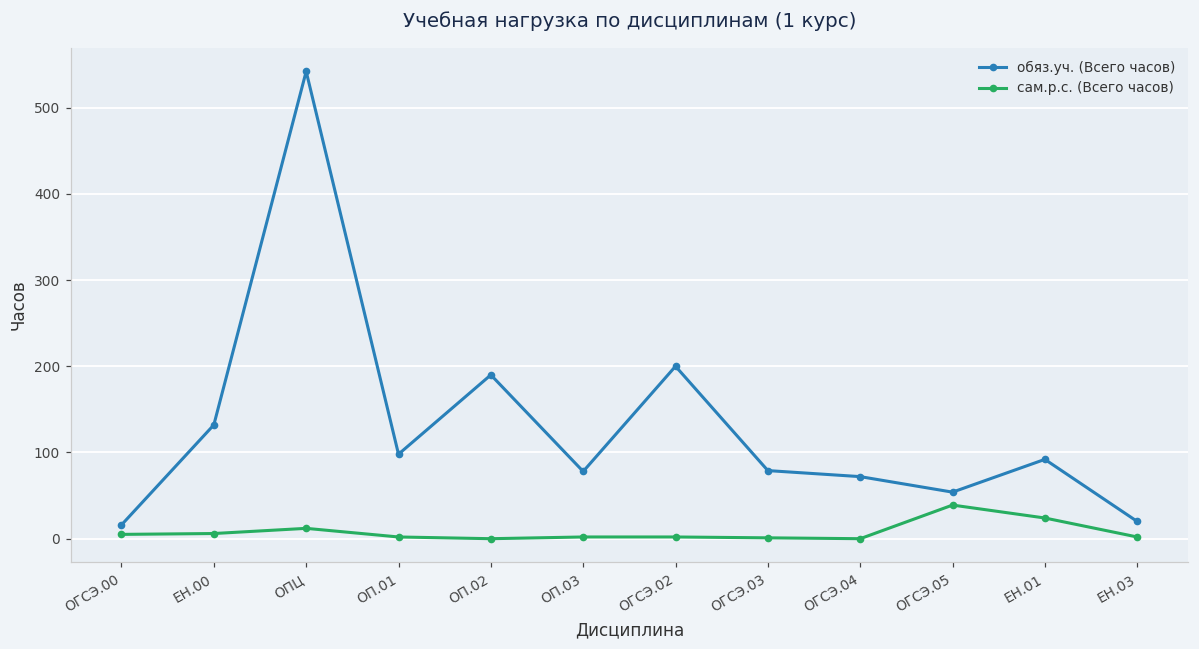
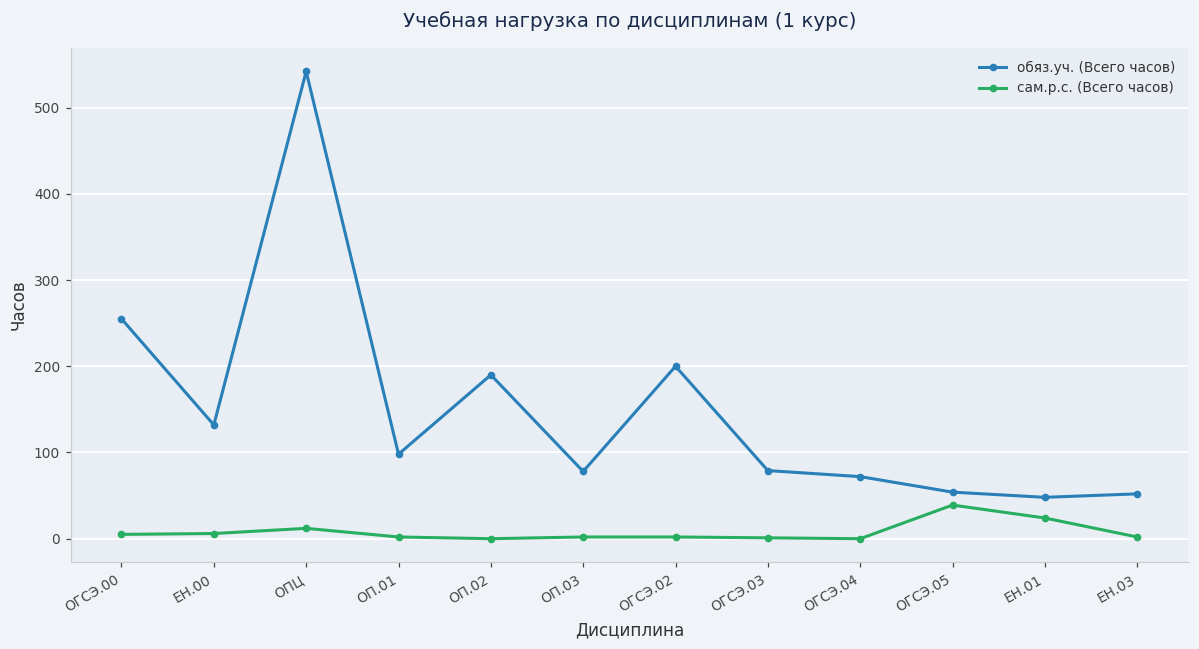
  {
    "обяз.уч. (Всего часов)": {
-     "ОГСЭ.00": 20,
+     "ОГСЭ.00": 260,
      "ЕН.00": 130,
      "ОПЦ": 540,
      "ОП.01": 100,
      "ОП.02": 190,
      "ОП.03": 80,
      "ОГСЭ.02": 200,
      "ОГСЭ.03": 80,
      "ОГСЭ.04": 70,
      "ОГСЭ.05": 50,
-     "ЕН.01": 90,
-     "ЕН.03": 20
+     "ЕН.01": 50,
+     "ЕН.03": 50
    },
    "сам.р.с. (Всего часов)": {
      "ОГСЭ.00": 10,
      "ЕН.00": 10,
      "ОПЦ": 10,
      "ОП.01": 0,
      "ОП.02": 0,
      "ОП.03": 0,
      "ОГСЭ.02": 0,
      "ОГСЭ.03": 0,
      "ОГСЭ.04": 0,
      "ОГСЭ.05": 40,
      "ЕН.01": 20,
      "ЕН.03": 0
    }
  }
